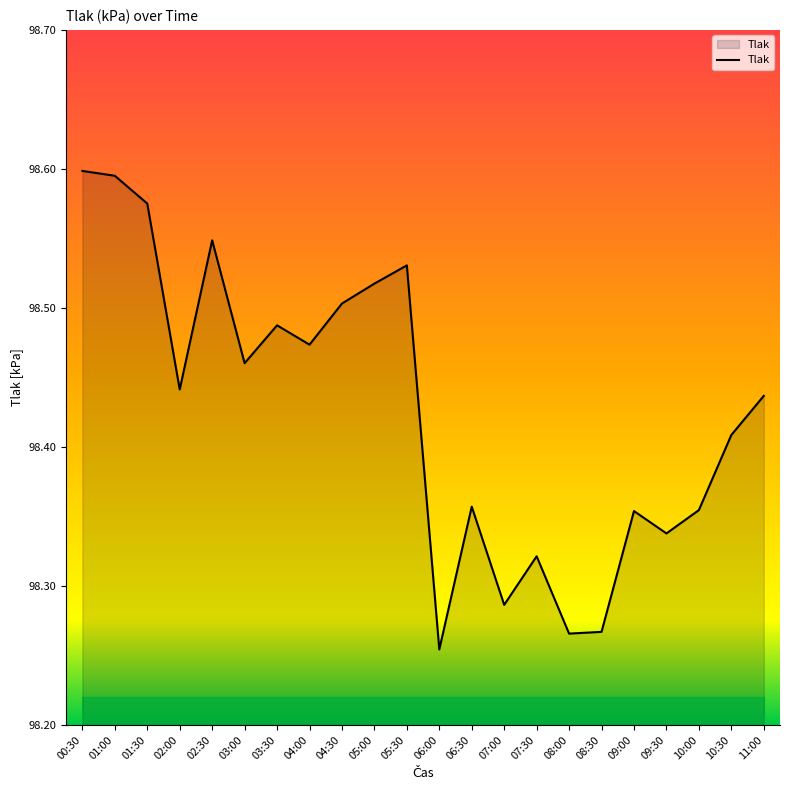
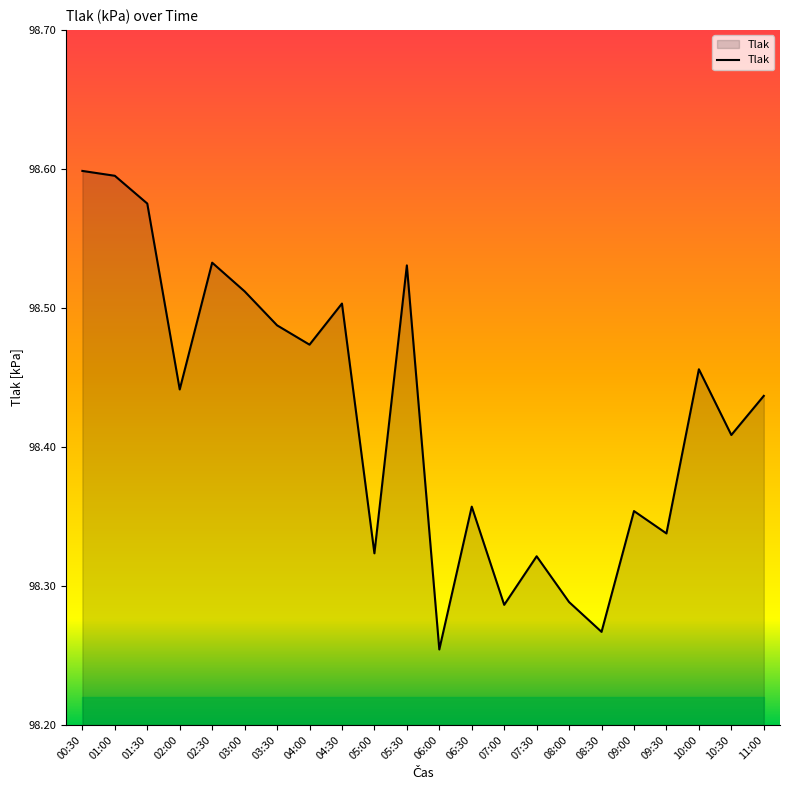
  {
    "Tlak": {
      "00:30": 98.599,
      "01:00": 98.595,
      "01:30": 98.575,
      "02:00": 98.441,
-     "02:30": 98.549,
-     "03:00": 98.460,
+     "02:30": 98.533,
+     "03:00": 98.512,
      "03:30": 98.488,
      "04:00": 98.474,
      "04:30": 98.503,
-     "05:00": 98.518,
+     "05:00": 98.324,
      "05:30": 98.531,
      "06:00": 98.254,
      "06:30": 98.357,
      "07:00": 98.286,
      "07:30": 98.321,
-     "08:00": 98.266,
+     "08:00": 98.288,
      "08:30": 98.267,
      "09:00": 98.354,
      "09:30": 98.338,
-     "10:00": 98.355,
+     "10:00": 98.456,
      "10:30": 98.409,
      "11:00": 98.437
    }
  }
